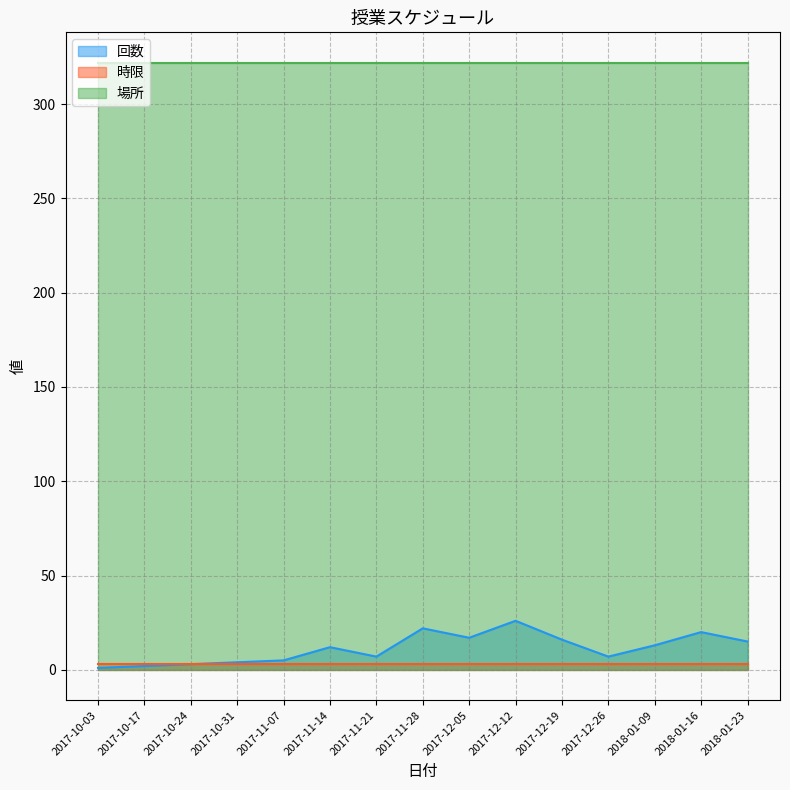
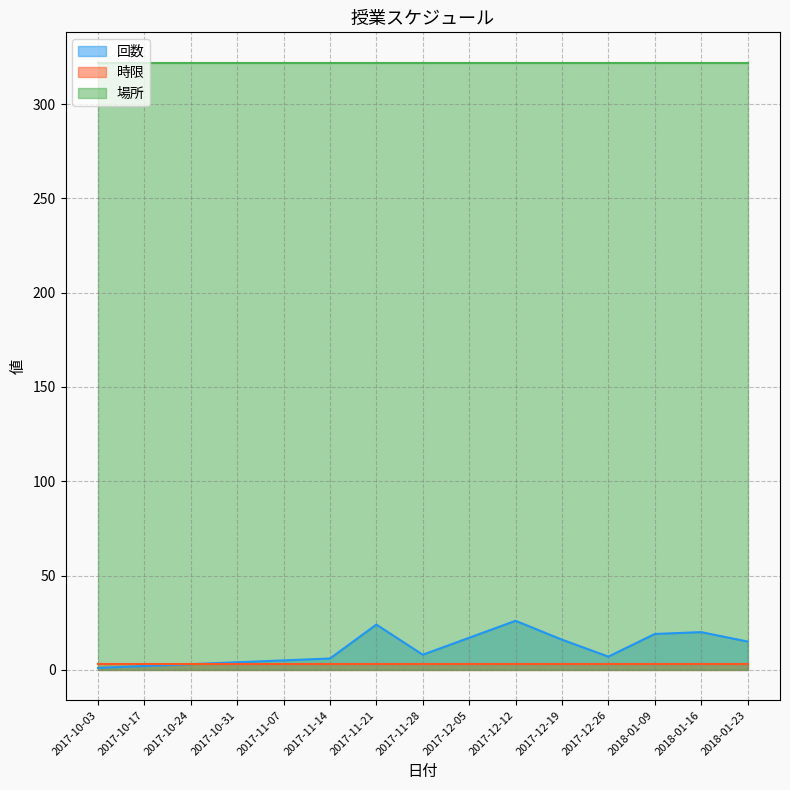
  {
    "回数": {
      "2017-10-03": 1,
      "2017-11-07": 5,
-     "2017-11-14": 12,
-     "2017-11-21": 7,
-     "2017-11-28": 22,
+     "2017-11-14": 6,
+     "2017-11-21": 24,
+     "2017-11-28": 8,
      "2017-12-05": 17,
      "2017-12-12": 26,
      "2017-12-19": 16,
      "2017-12-26": 7,
-     "2018-01-09": 13,
+     "2018-01-09": 19,
      "2018-01-16": 20,
      "2018-01-23": 15
    },
    "時限": {
      "2017-10-03": 3,
      "2017-11-07": 3,
      "2017-11-14": 3,
      "2017-11-21": 3,
      "2017-11-28": 3,
      "2017-12-05": 3,
      "2017-12-12": 3,
      "2017-12-19": 3,
      "2017-12-26": 3,
      "2018-01-09": 3,
      "2018-01-16": 3,
      "2018-01-23": 3
    },
    "場所": {
      "2017-10-24": 322,
      "2017-10-31": 322,
      "2017-11-07": 322,
      "2017-11-14": 322,
      "2017-11-21": 322,
      "2017-11-28": 322,
      "2017-12-05": 322,
      "2017-12-12": 322,
      "2017-12-19": 322,
      "2017-12-26": 322,
      "2018-01-09": 322,
      "2018-01-16": 322,
      "2018-01-23": 322
    }
  }
